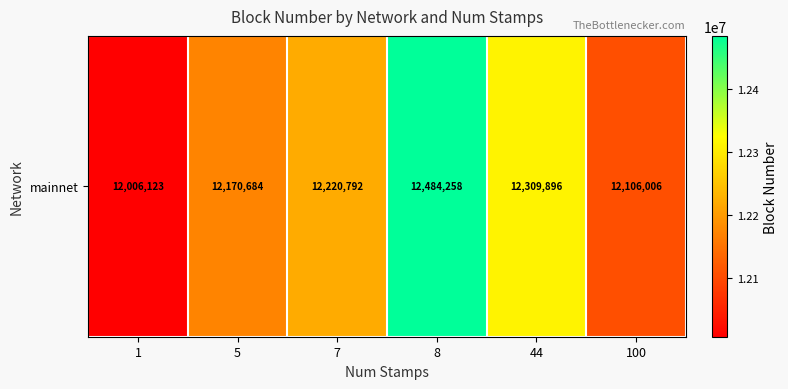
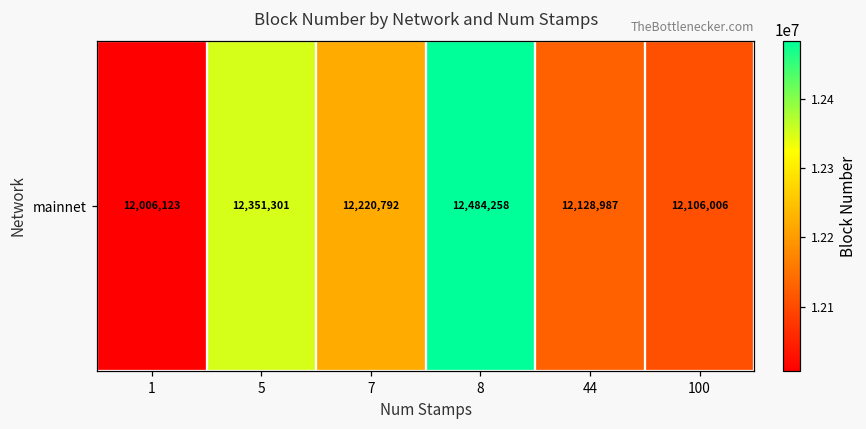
  {
    "mainnet": {
      "1": "12,006,123",
-     "5": "12,170,684",
+     "5": "12,351,301",
      "7": "12,220,792",
      "8": "12,484,258",
-     "44": "12,309,896",
+     "44": "12,128,987",
      "100": "12,106,006"
    }
  }
